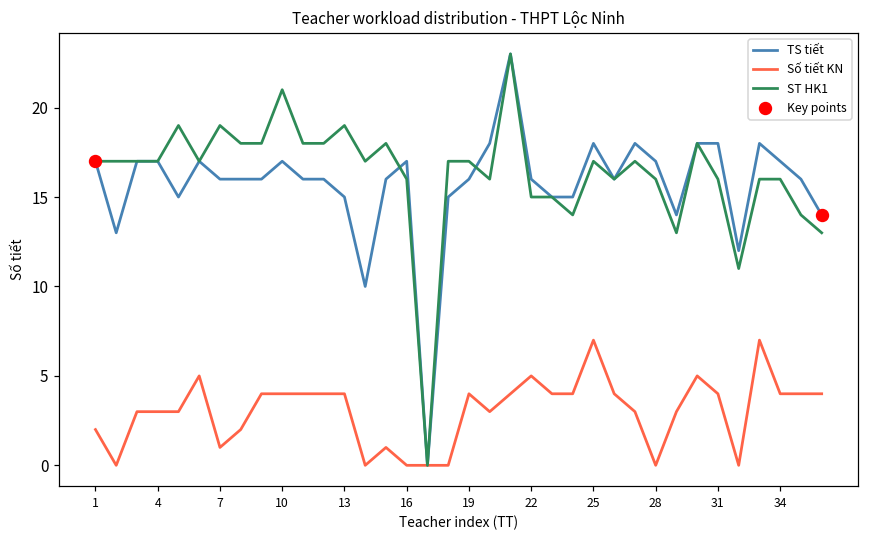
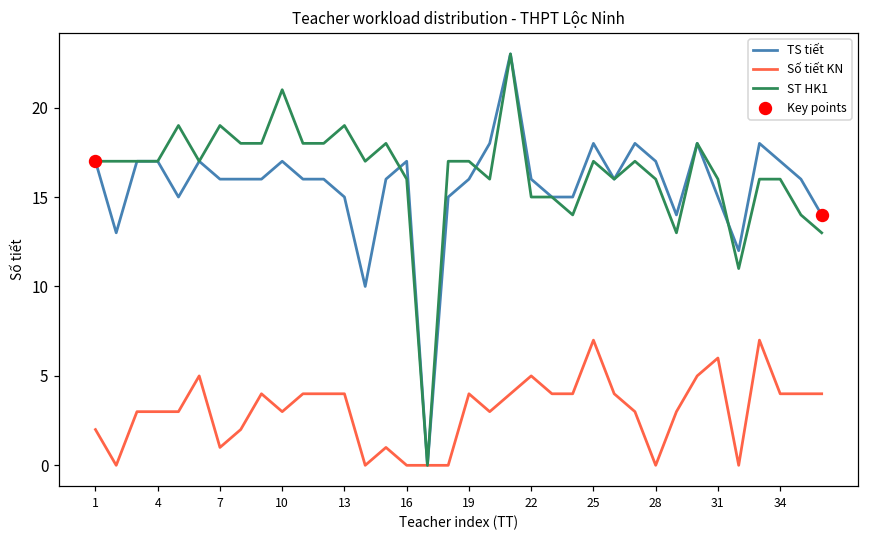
  {
    "TS tiết": {
      "7": 16,
      "10": 17,
      "13": 15,
      "16": 17,
      "19": 16,
      "22": 16,
      "25": 18,
      "28": 17,
-     "31": 18,
+     "31": 15,
      "34": 17
    },
    "Số tiết KN": {
      "1": 2,
      "4": 3,
      "7": 1,
-     "10": 4,
+     "10": 3,
      "13": 4,
      "16": 0,
      "19": 4,
      "22": 5,
      "25": 7,
      "28": 0,
-     "31": 4,
+     "31": 6,
      "34": 4
    },
    "ST HK1": {
      "7": 19,
      "10": 21,
      "13": 19,
      "16": 16,
      "19": 17,
      "22": 15,
      "25": 17,
      "28": 16,
      "31": 16,
      "34": 16
    }
  }
